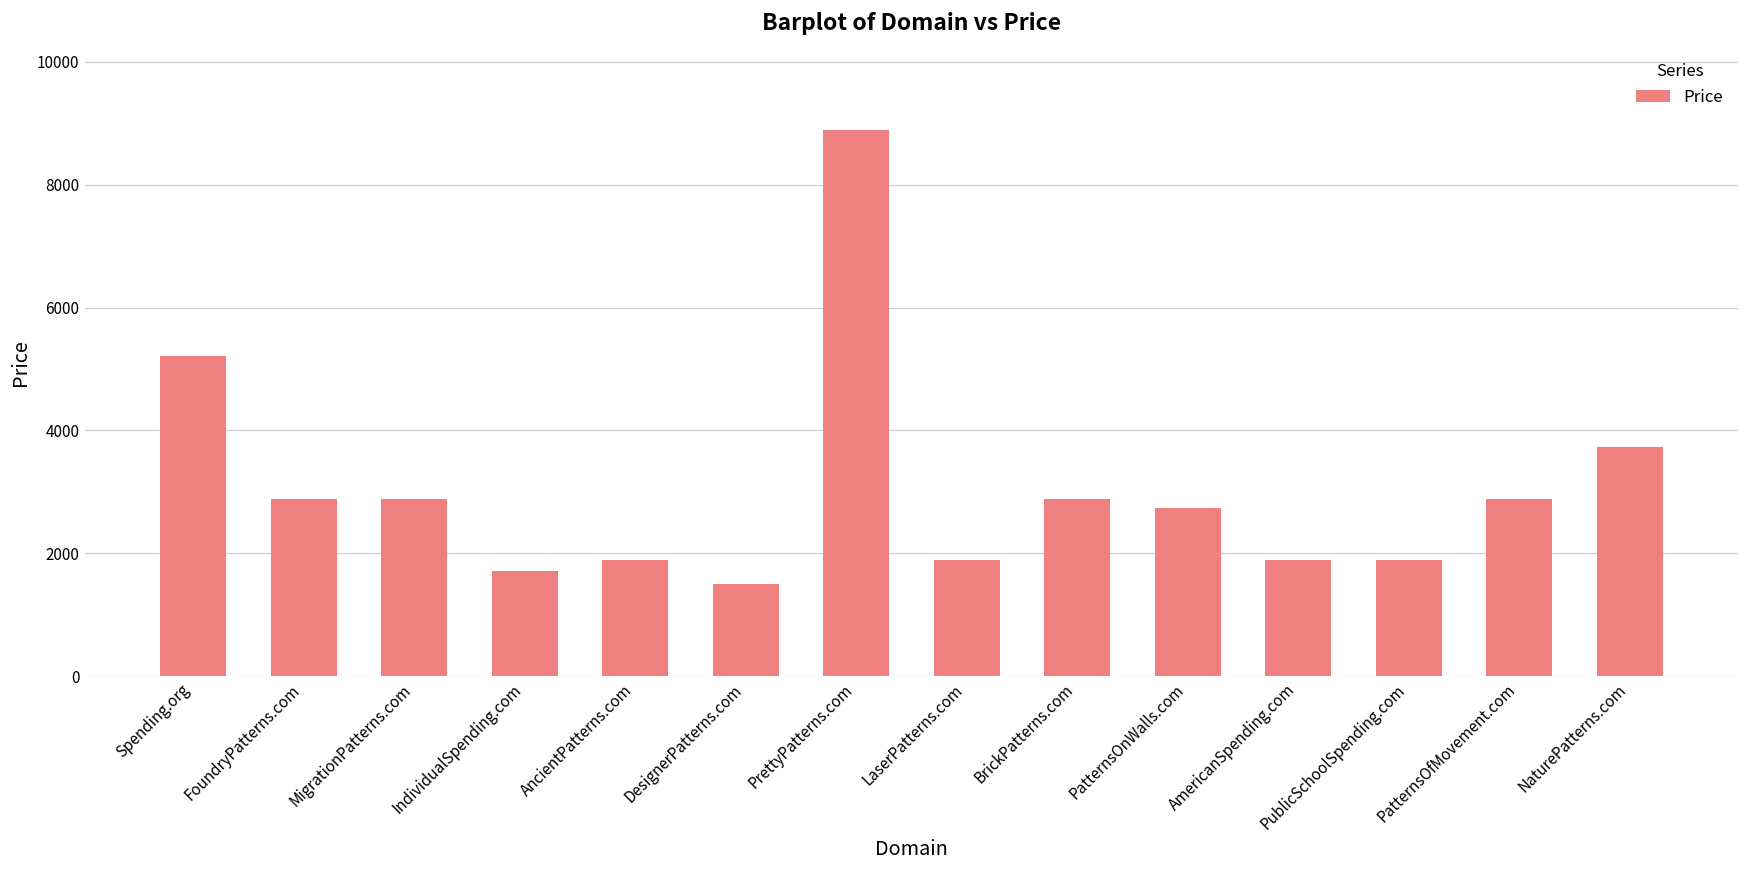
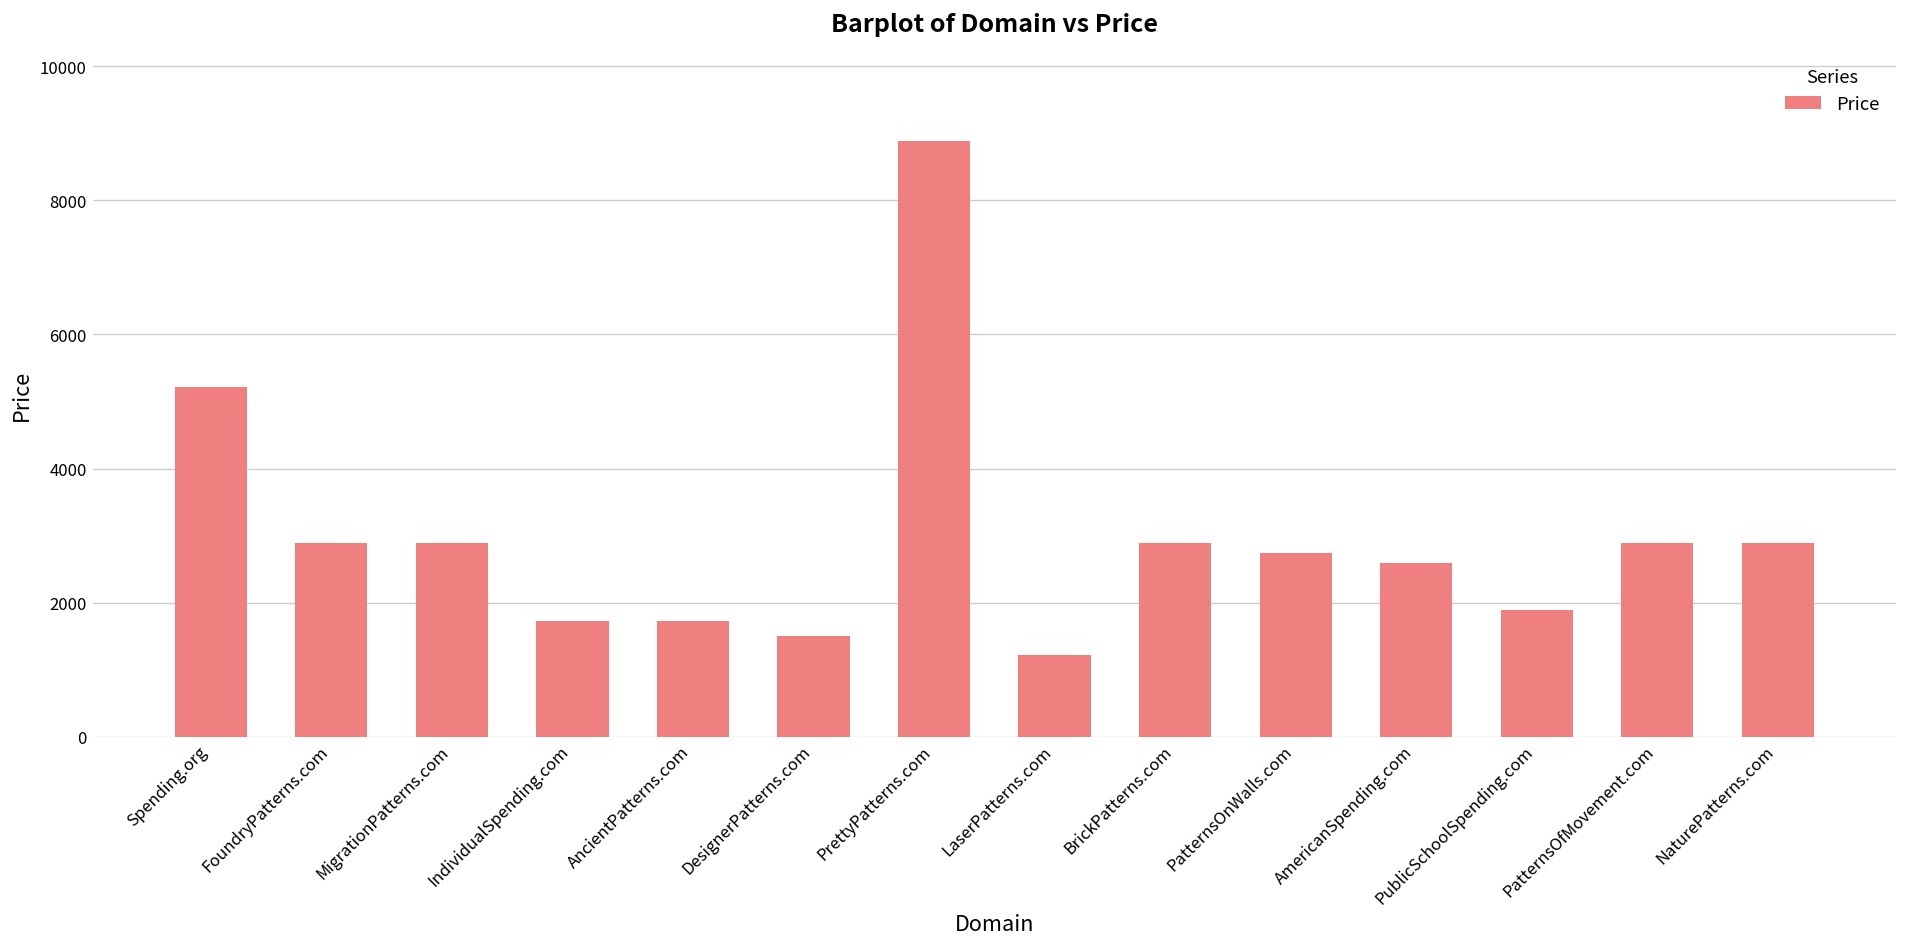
  {
    "Spending.org": 5200,
    "FoundryPatterns.com": 2900,
    "MigrationPatterns.com": 2900,
    "IndividualSpending.com": 1700,
-   "AncientPatterns.com": 1900,
+   "AncientPatterns.com": 1700,
    "DesignerPatterns.com": 1500,
    "PrettyPatterns.com": 8900,
-   "LaserPatterns.com": 1900,
+   "LaserPatterns.com": 1200,
    "BrickPatterns.com": 2900,
    "PatternsOnWalls.com": 2700,
-   "AmericanSpending.com": 1900,
+   "AmericanSpending.com": 2600,
    "PublicSchoolSpending.com": 1900,
    "PatternsOfMovement.com": 2900,
-   "NaturePatterns.com": 3700
+   "NaturePatterns.com": 2900
  }
